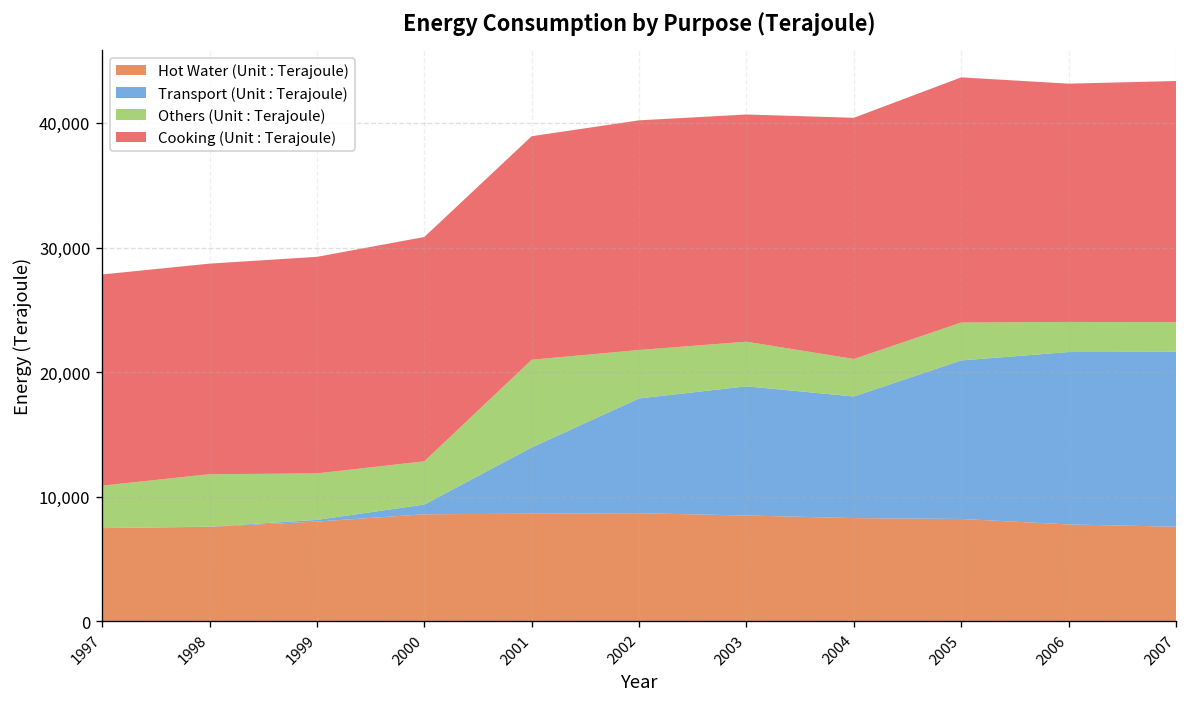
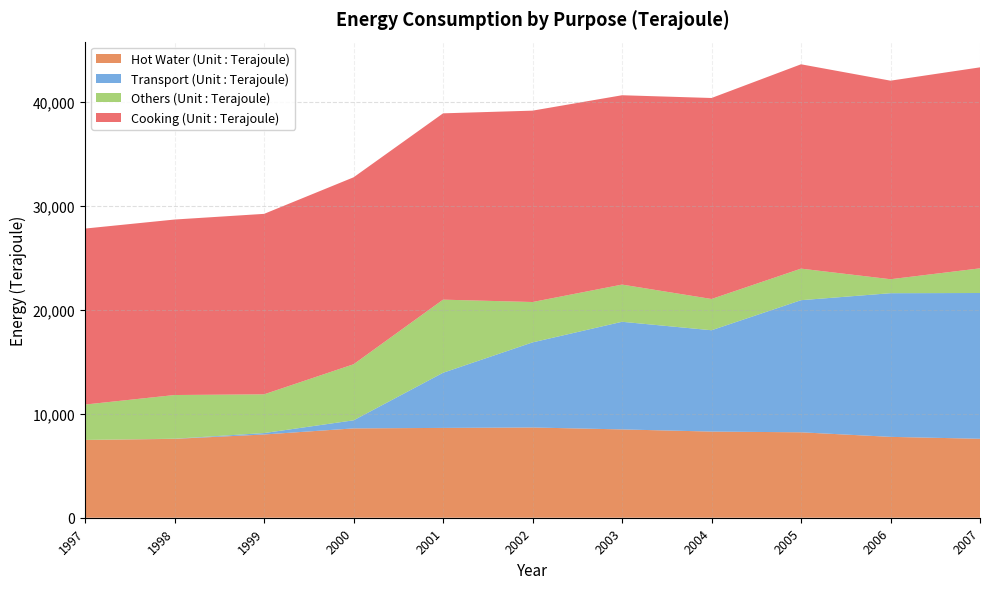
  {
    "Transport (Unit : Terajoule)": {
      "2000": "800",
      "2001": "5,300",
-     "2002": "9,200",
+     "2002": "8,200",
      "2003": "10,400",
      "2004": "9,800",
      "2005": "12,700",
      "2006": "13,800",
      "2007": "14,000"
    },
    "Others (Unit : Terajoule)": {
      "1997": "3,400",
      "1998": "4,200",
      "1999": "3,700",
-     "2000": "3,500",
+     "2000": "5,400",
      "2001": "7,000",
      "2002": "3,900",
      "2003": "3,600",
      "2004": "3,000",
      "2005": "3,000",
-     "2006": "2,400",
+     "2006": "1,300",
      "2007": "2,400"
    }
  }
